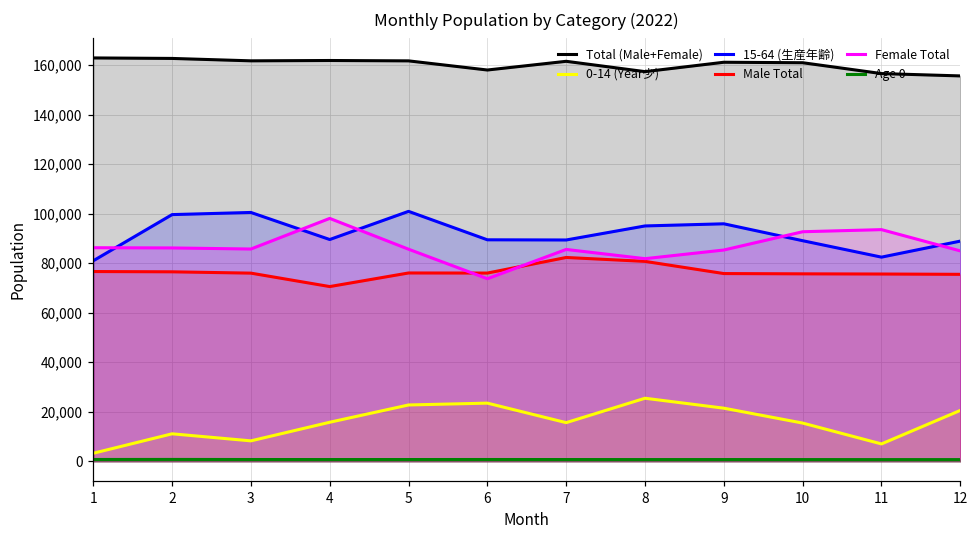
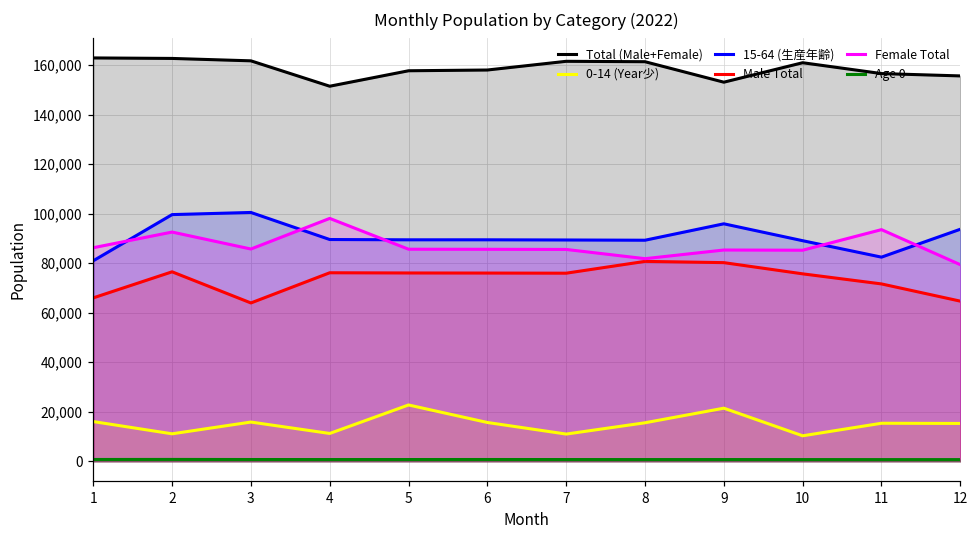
  {
    "Total (Male+Female)": {
      "1": "163,000",
      "2": "163,000",
      "3": "162,000",
-     "4": "162,000",
-     "5": "162,000",
+     "4": "151,000",
+     "5": "158,000",
      "6": "158,000",
      "7": "162,000",
-     "8": "157,000",
-     "9": "161,000",
+     "8": "161,000",
+     "9": "153,000",
      "10": "161,000",
      "11": "157,000",
      "12": "156,000"
    },
    "0-14 (Year少)": {
-     "1": "3,000",
+     "1": "16,000",
      "2": "11,000",
-     "3": "8,000",
-     "4": "16,000",
+     "3": "16,000",
+     "4": "11,000",
      "5": "23,000",
-     "6": "23,000",
-     "7": "16,000",
-     "8": "25,000",
+     "6": "16,000",
+     "7": "11,000",
+     "8": "16,000",
      "9": "21,000",
-     "10": "15,000",
-     "11": "7,000",
-     "12": "21,000"
+     "10": "10,000",
+     "11": "15,000",
+     "12": "15,000"
    },
    "15-64 (生産年齢)": {
      "1": "81,000",
      "2": "100,000",
      "3": "100,000",
      "4": "90,000",
-     "5": "101,000",
+     "5": "89,000",
      "6": "89,000",
      "7": "89,000",
-     "8": "95,000",
+     "8": "89,000",
      "9": "96,000",
      "10": "89,000",
      "11": "82,000",
-     "12": "89,000"
+     "12": "94,000"
    },
    "Male Total": {
-     "1": "77,000",
+     "1": "66,000",
      "2": "77,000",
-     "3": "76,000",
-     "4": "71,000",
+     "3": "64,000",
+     "4": "76,000",
      "5": "76,000",
      "6": "76,000",
-     "7": "82,000",
-     "9": "76,000",
+     "7": "76,000",
+     "9": "80,000",
      "10": "76,000",
-     "11": "76,000",
-     "12": "76,000"
+     "11": "72,000",
+     "12": "65,000"
    },
    "Female Total": {
      "1": "86,000",
-     "2": "86,000",
+     "2": "93,000",
      "3": "86,000",
      "4": "98,000",
      "5": "86,000",
-     "6": "74,000",
+     "6": "86,000",
      "7": "86,000",
      "9": "85,000",
-     "10": "93,000",
+     "10": "85,000",
      "11": "94,000",
-     "12": "85,000"
+     "12": "79,000"
    },
    "Age 0": {
      "1": "1,000",
      "2": "1,000",
      "3": "1,000",
      "4": "1,000",
      "5": "1,000",
      "6": "1,000",
      "7": "1,000",
      "8": "1,000",
      "9": "1,000",
      "10": "1,000",
      "11": "1,000",
      "12": "1,000"
    }
  }
